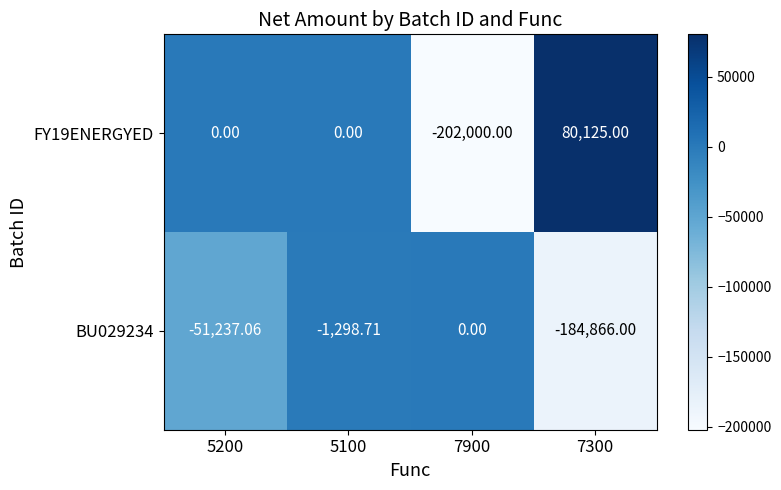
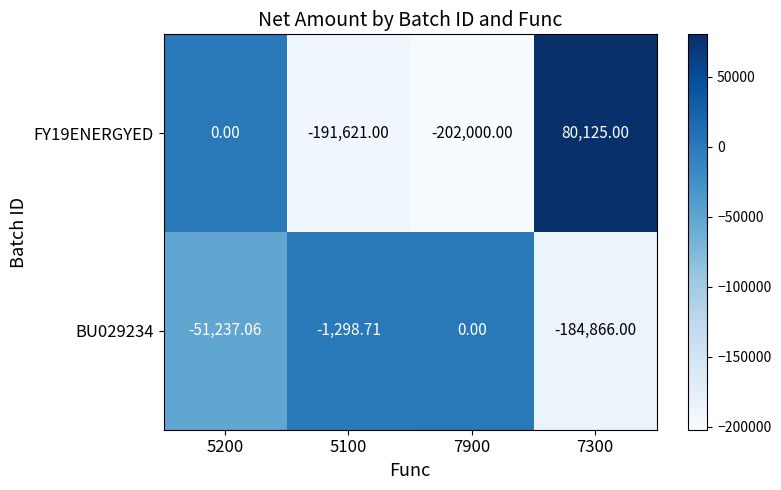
  {
    "FY19ENERGYED": {
      "5200": "0.00",
-     "5100": "0.00",
+     "5100": "-191,621.00",
      "7900": "-202,000.00",
      "7300": "80,125.00"
    },
    "BU029234": {
      "5200": "-51,237.06",
      "5100": "-1,298.71",
      "7900": "0.00",
      "7300": "-184,866.00"
    }
  }
